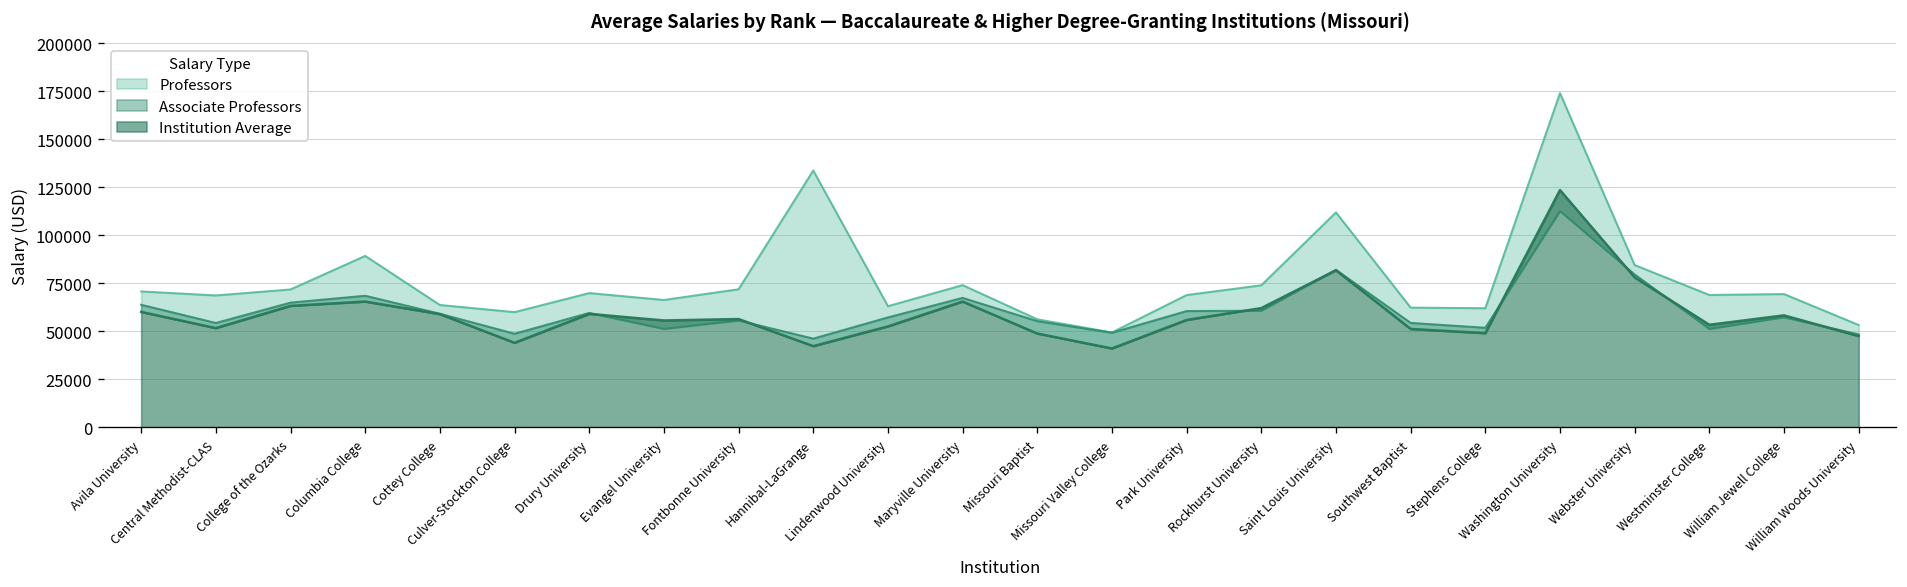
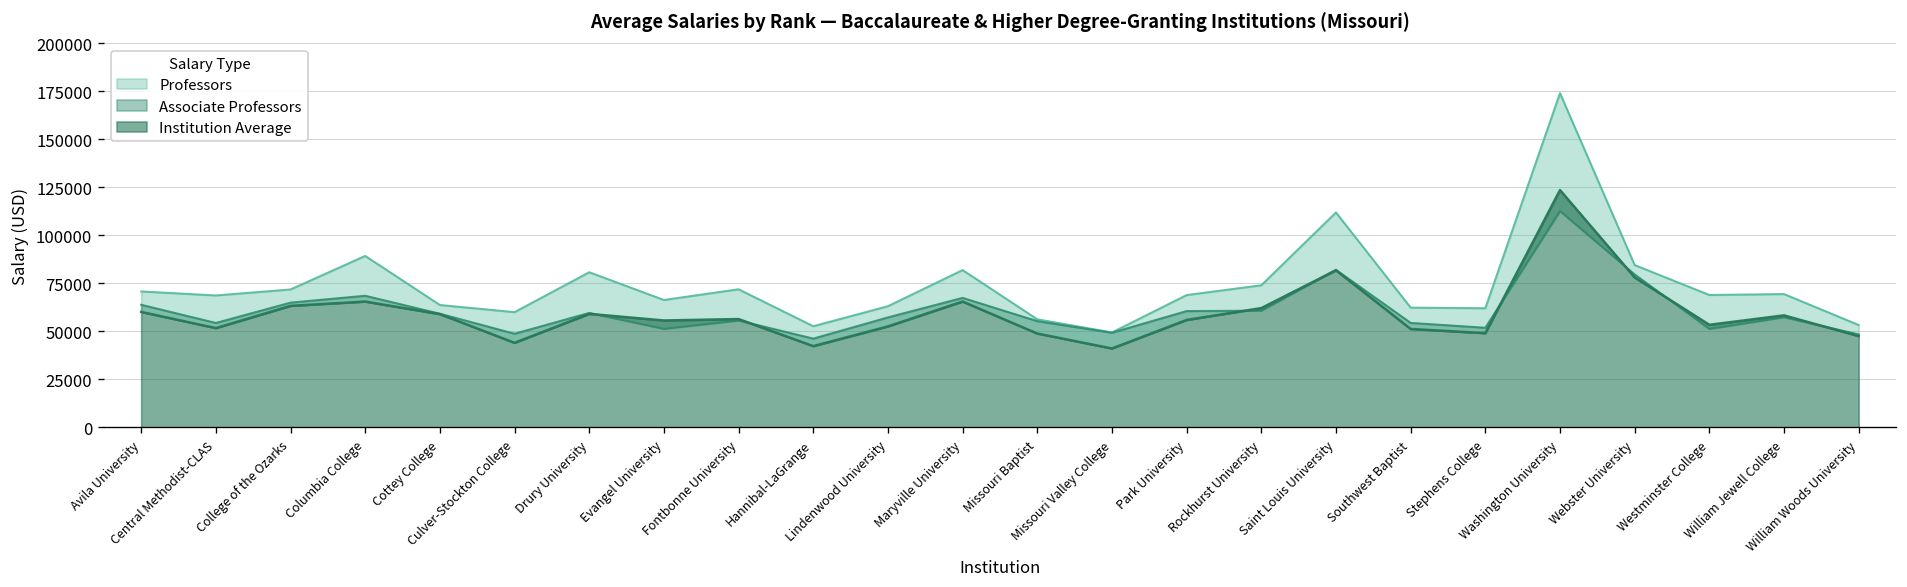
  {
    "Professors": {
      "Avila University": 71000,
      "Central Methodist-CLAS": 69000,
      "College of the Ozarks": 72000,
      "Columbia College": 89000,
      "Cottey College": 64000,
      "Culver-Stockton College": 60000,
-     "Drury University": 70000,
+     "Drury University": 81000,
      "Evangel University": 66000,
      "Fontbonne University": 72000,
-     "Hannibal-LaGrange": 134000,
+     "Hannibal-LaGrange": 53000,
      "Lindenwood University": 63000,
-     "Maryville University": 74000,
+     "Maryville University": 82000,
      "Park University": 69000,
      "Rockhurst University": 74000,
      "Saint Louis University": 112000,
      "Southwest Baptist": 62000,
      "Stephens College": 62000,
      "Washington University": 174000,
      "Webster University": 85000,
      "Westminster College": 69000,
      "William Jewell College": 69000,
      "William Woods University": 53000
    }
  }
